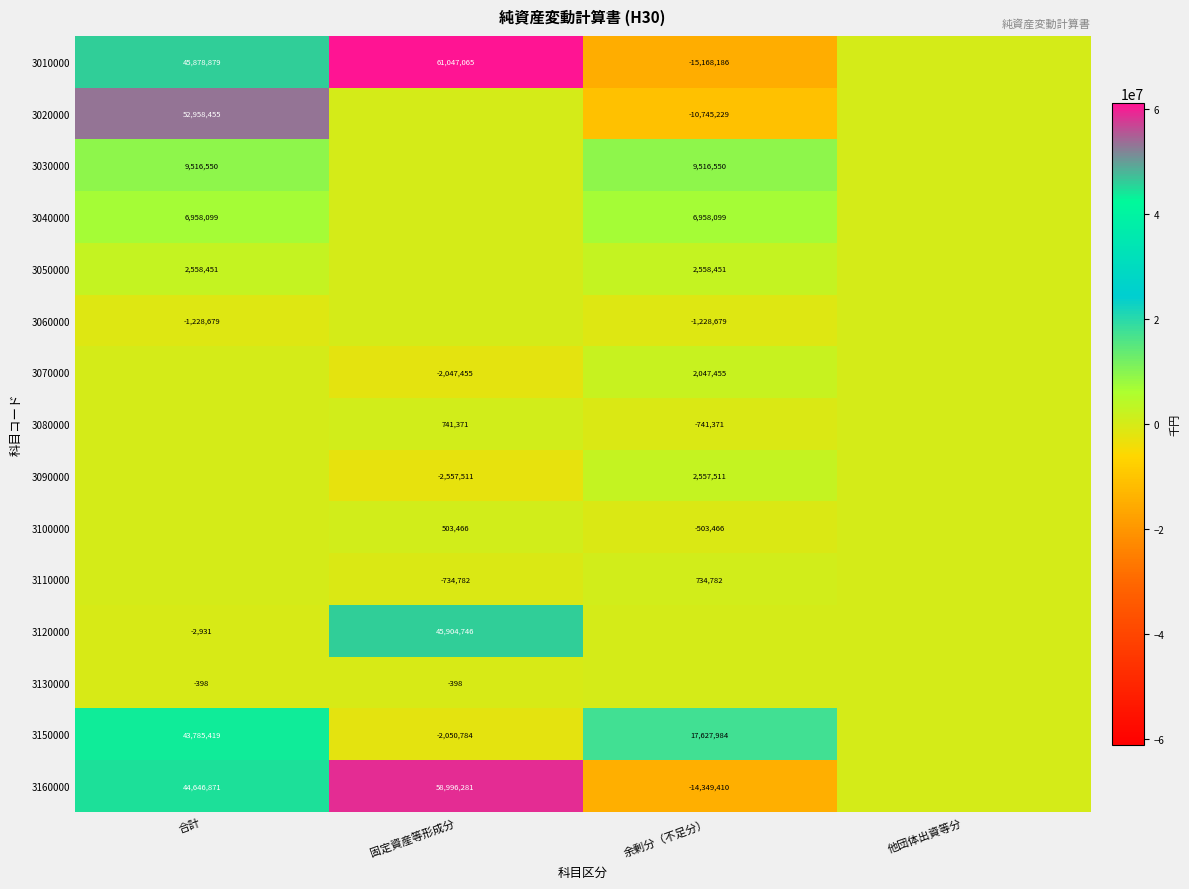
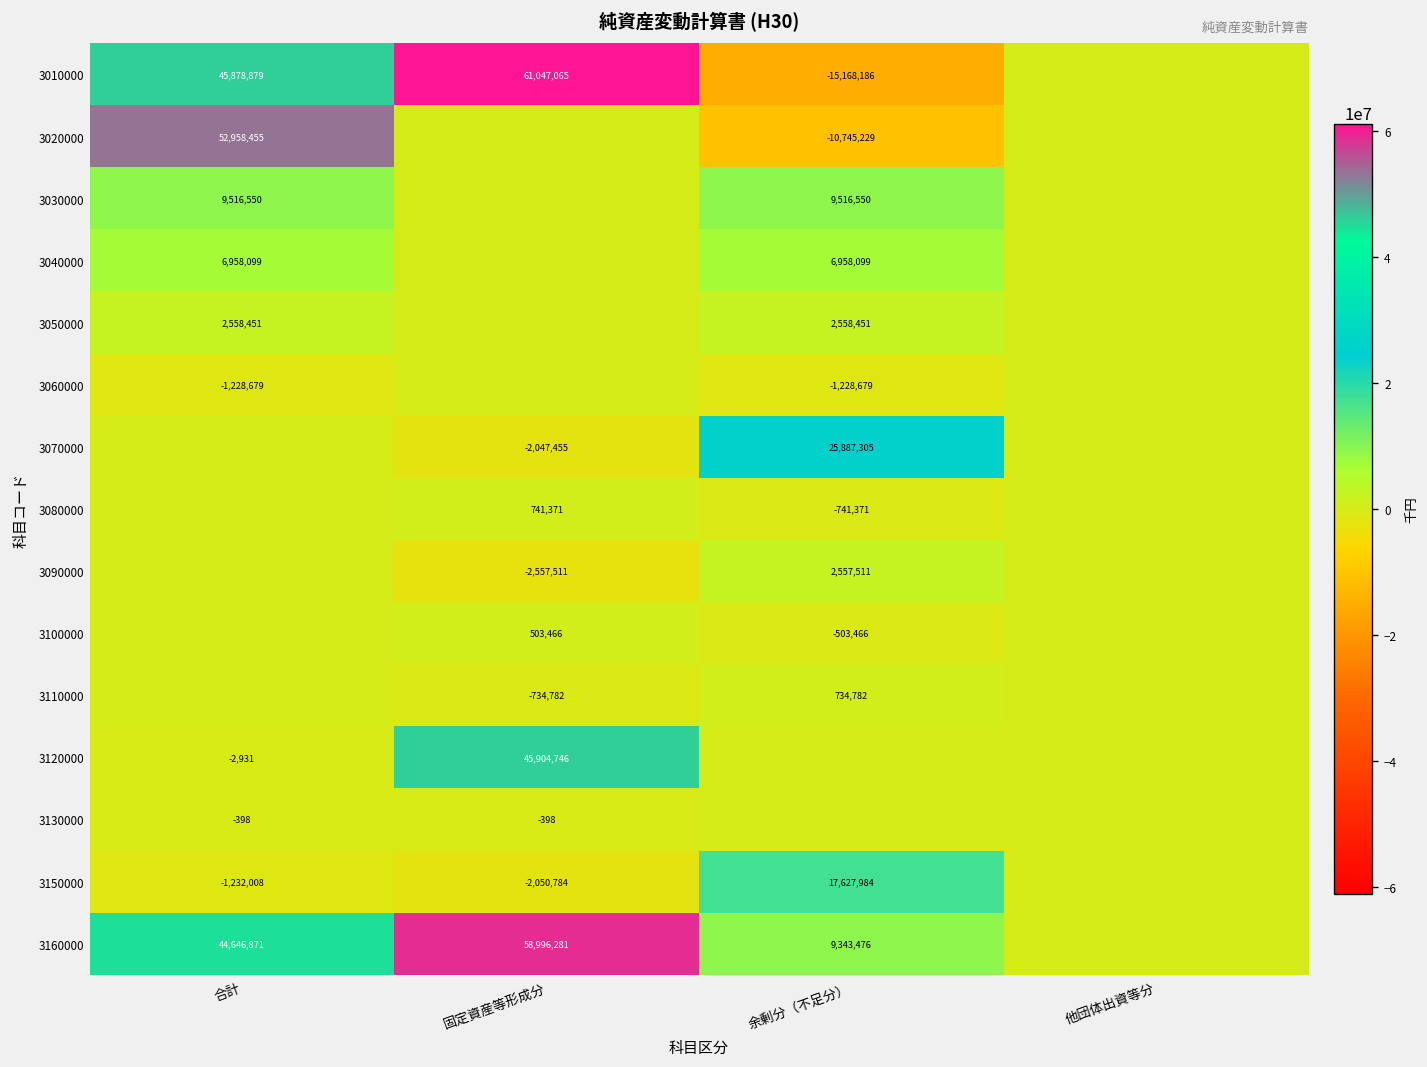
  {
    "3010000": {
      "合計": "45,878,879",
      "固定資産等形成分": "61,047,065",
      "余剰分（不足分）": "-15,168,186"
    },
    "3020000": {
      "合計": "52,958,455",
      "余剰分（不足分）": "-10,745,229"
    },
    "3030000": {
      "合計": "9,516,550",
      "余剰分（不足分）": "9,516,550"
    },
    "3040000": {
      "合計": "6,958,099",
      "余剰分（不足分）": "6,958,099"
    },
    "3050000": {
      "合計": "2,558,451",
      "余剰分（不足分）": "2,558,451"
    },
    "3060000": {
      "合計": "-1,228,679",
      "余剰分（不足分）": "-1,228,679"
    },
    "3070000": {
      "固定資産等形成分": "-2,047,455",
-     "余剰分（不足分）": "2,047,455"
+     "余剰分（不足分）": "25,887,305"
    },
    "3080000": {
      "固定資産等形成分": "741,371",
      "余剰分（不足分）": "-741,371"
    },
    "3090000": {
      "固定資産等形成分": "-2,557,511",
      "余剰分（不足分）": "2,557,511"
    },
    "3100000": {
      "固定資産等形成分": "503,466",
      "余剰分（不足分）": "-503,466"
    },
    "3110000": {
      "固定資産等形成分": "-734,782",
      "余剰分（不足分）": "734,782"
    },
    "3120000": {
      "合計": "-2,931",
      "固定資産等形成分": "45,904,746"
    },
    "3130000": {
      "合計": "-398",
      "固定資産等形成分": "-398"
    },
    "3150000": {
-     "合計": "43,785,419",
+     "合計": "-1,232,008",
      "固定資産等形成分": "-2,050,784",
      "余剰分（不足分）": "17,627,984"
    },
    "3160000": {
      "合計": "44,646,871",
      "固定資産等形成分": "58,996,281",
-     "余剰分（不足分）": "-14,349,410"
+     "余剰分（不足分）": "9,343,476"
    }
  }
